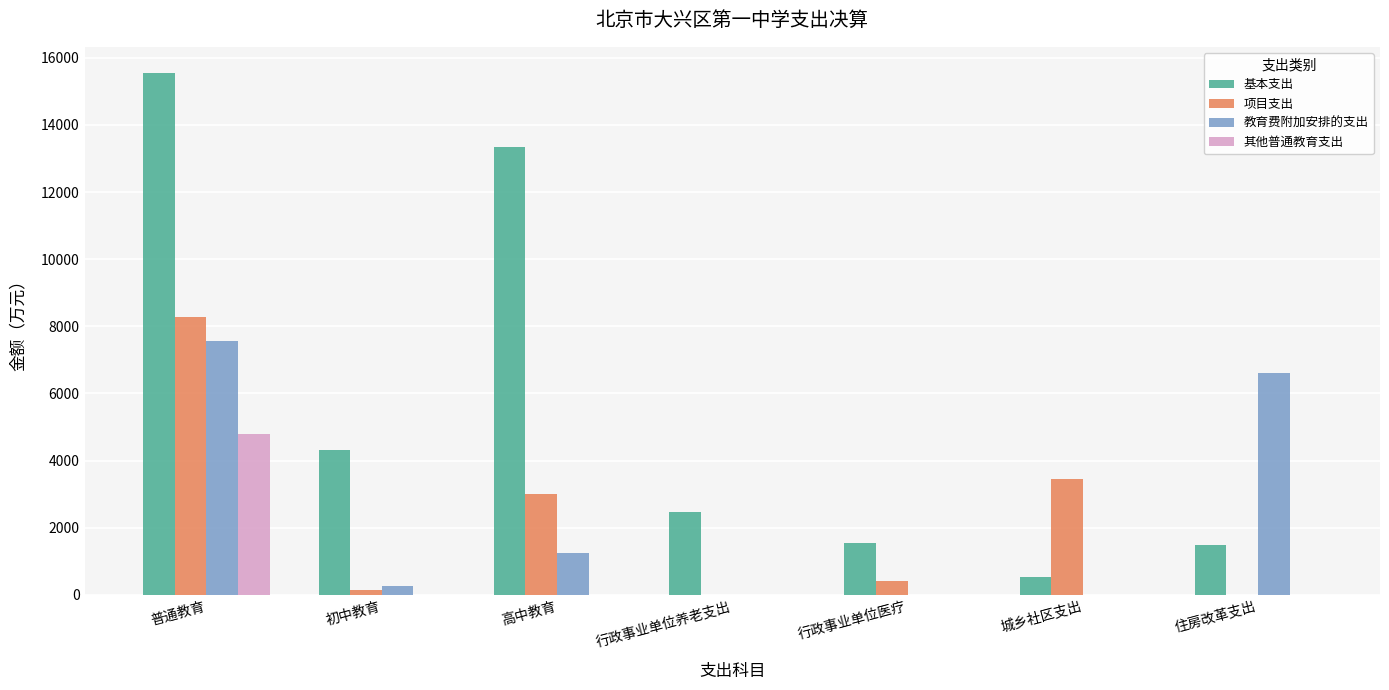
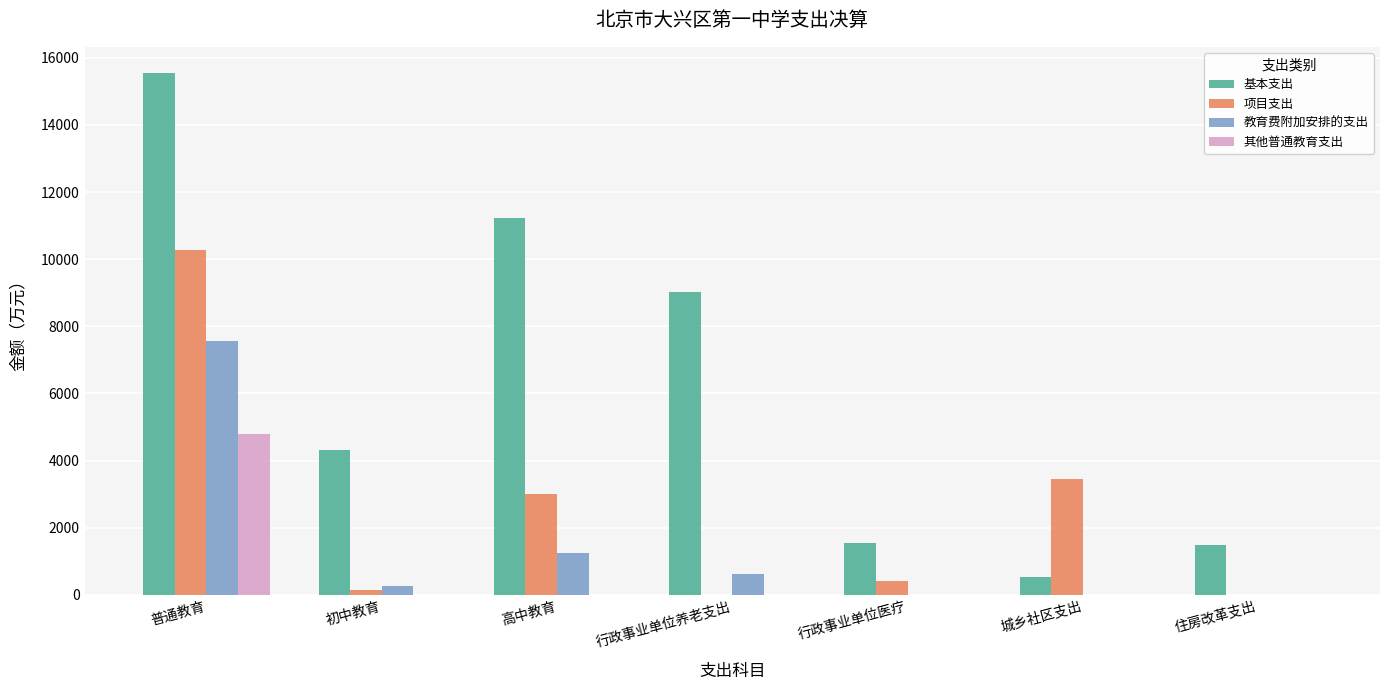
  {
    "基本支出": {
      "普通教育": 15500,
      "初中教育": 4300,
-     "高中教育": 13300,
-     "行政事业单位养老支出": 2500,
+     "高中教育": 11200,
+     "行政事业单位养老支出": 9000,
      "行政事业单位医疗": 1500,
      "城乡社区支出": 500,
      "住房改革支出": 1500
    },
    "项目支出": {
-     "普通教育": 8300,
+     "普通教育": 10300,
      "初中教育": 200,
      "高中教育": 3000,
      "行政事业单位医疗": 400,
      "城乡社区支出": 3500,
      "住房改革支出": 0
    },
    "教育费附加安排的支出": {
      "普通教育": 7600,
      "初中教育": 300,
      "高中教育": 1300,
-     "行政事业单位养老支出": 0,
+     "行政事业单位养老支出": 600,
      "行政事业单位医疗": 0,
      "城乡社区支出": 0,
-     "住房改革支出": 6600
+     "住房改革支出": 0
    },
    "其他普通教育支出": {
      "普通教育": 4800,
      "初中教育": 0,
      "高中教育": 0,
      "行政事业单位养老支出": 0,
      "行政事业单位医疗": 0,
      "城乡社区支出": 0,
      "住房改革支出": 0
    }
  }
